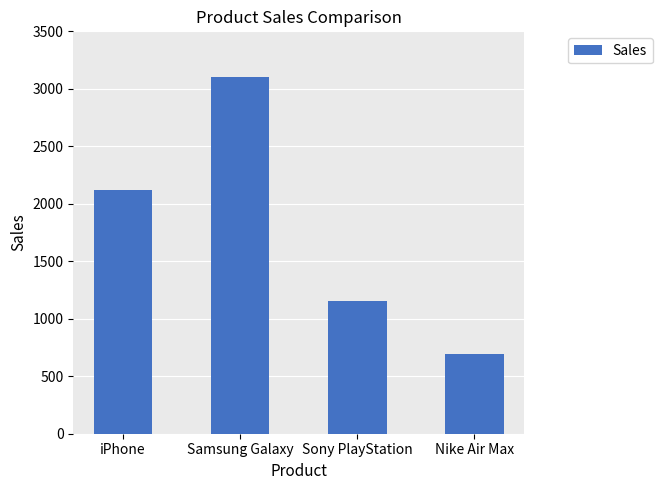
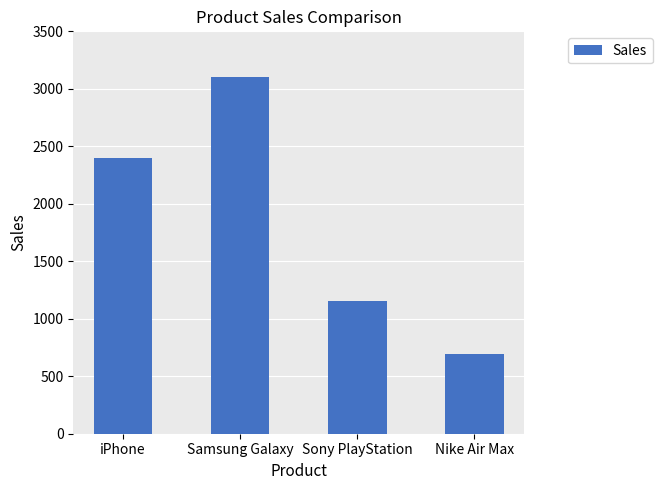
  {
-   "iPhone": 2120,
+   "iPhone": 2400,
    "Samsung Galaxy": 3100,
    "Sony PlayStation": 1150,
    "Nike Air Max": 690
  }
